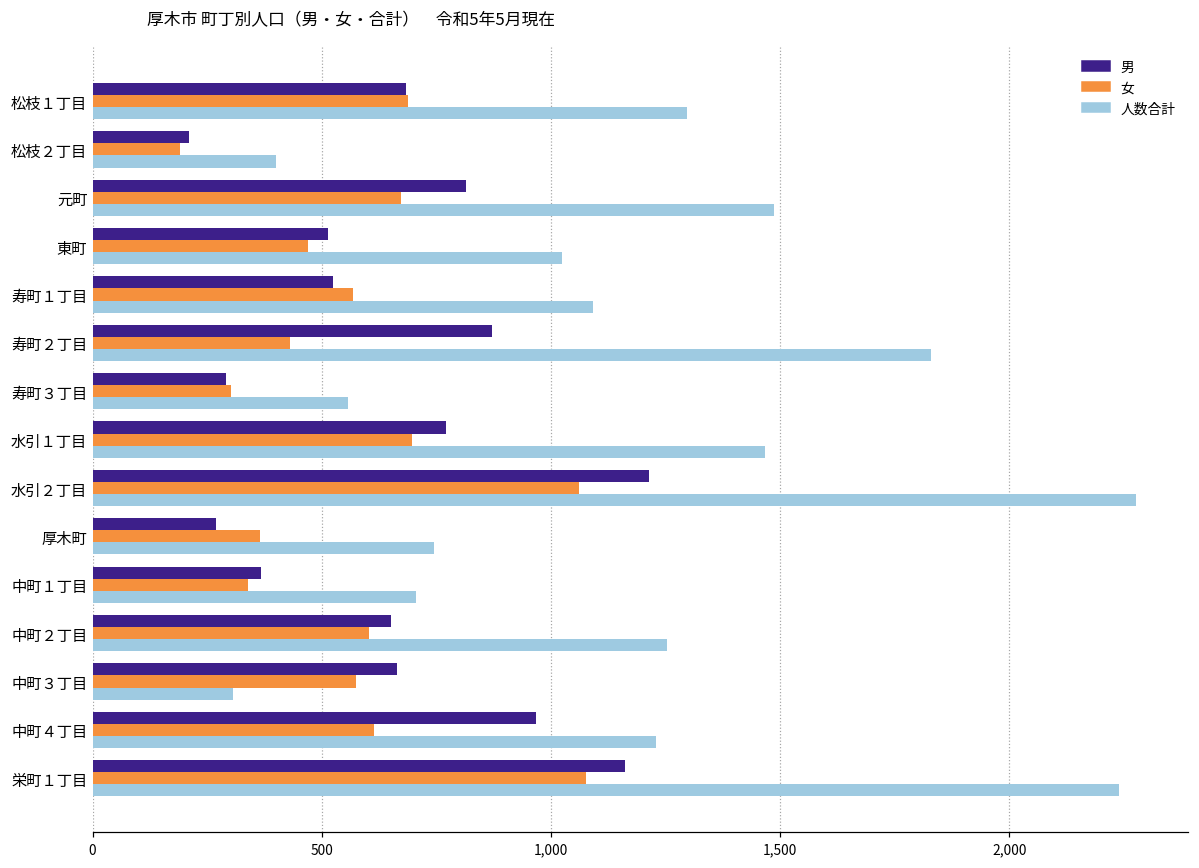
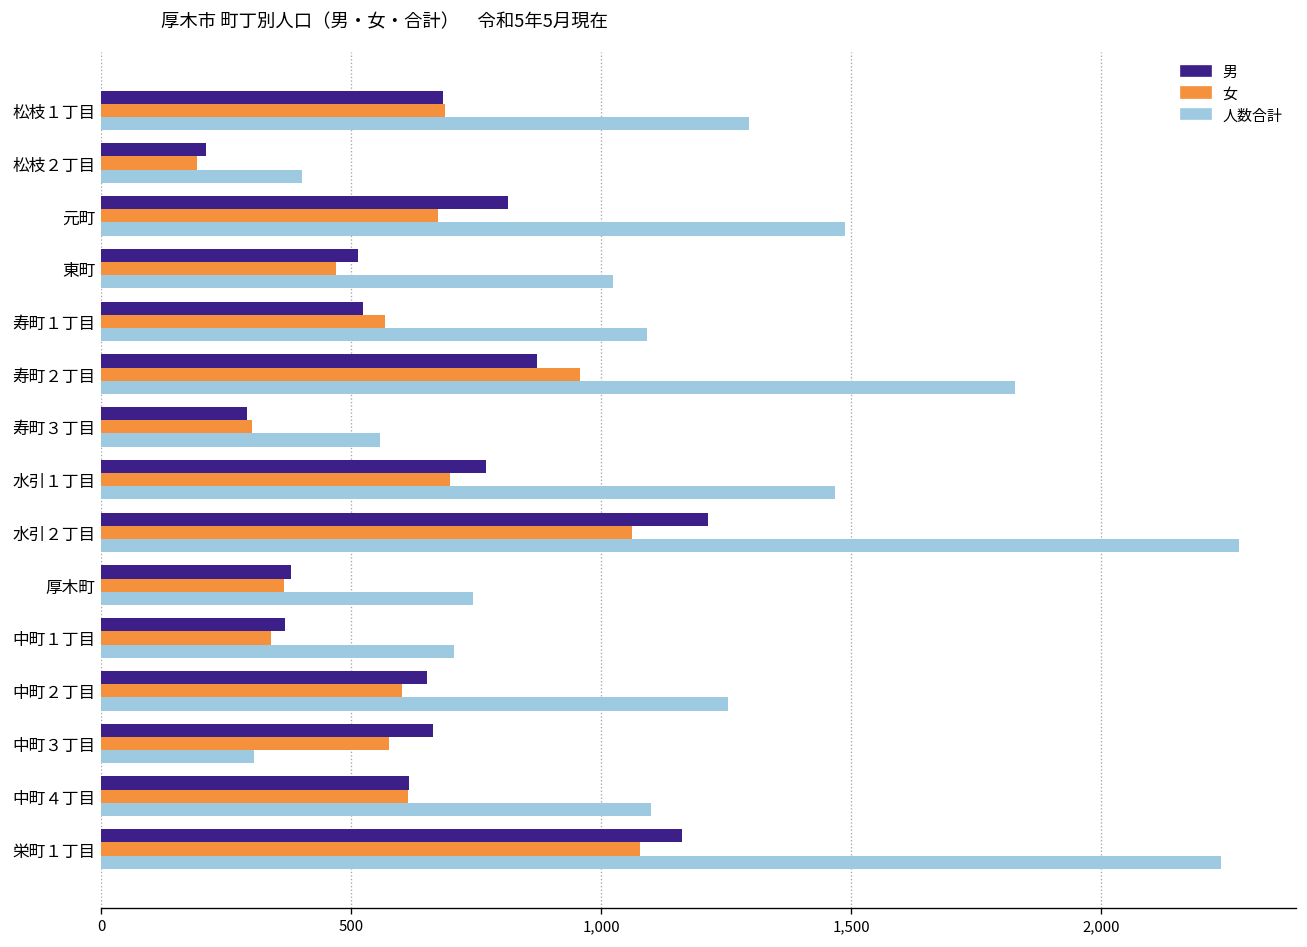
  {
    "男": {
      "松枝１丁目": "680",
      "松枝２丁目": "210",
      "元町": "810",
      "東町": "510",
      "寿町１丁目": "520",
      "寿町２丁目": "870",
      "寿町３丁目": "290",
      "水引１丁目": "770",
      "水引２丁目": "1,210",
-     "厚木町": "270",
+     "厚木町": "380",
      "中町１丁目": "370",
      "中町２丁目": "650",
      "中町３丁目": "660",
-     "中町４丁目": "970",
+     "中町４丁目": "620",
      "栄町１丁目": "1,160"
    },
    "女": {
      "松枝１丁目": "690",
      "松枝２丁目": "190",
      "元町": "670",
      "東町": "470",
      "寿町１丁目": "570",
-     "寿町２丁目": "430",
+     "寿町２丁目": "960",
      "寿町３丁目": "300",
      "水引１丁目": "700",
      "水引２丁目": "1,060",
      "厚木町": "370",
      "中町１丁目": "340",
      "中町２丁目": "600",
      "中町３丁目": "580",
      "中町４丁目": "610",
      "栄町１丁目": "1,080"
    },
    "人数合計": {
      "松枝１丁目": "1,300",
      "松枝２丁目": "400",
      "元町": "1,490",
      "東町": "1,020",
      "寿町１丁目": "1,090",
      "寿町２丁目": "1,830",
      "寿町３丁目": "560",
      "水引１丁目": "1,470",
      "水引２丁目": "2,280",
      "厚木町": "740",
      "中町１丁目": "710",
      "中町２丁目": "1,250",
      "中町３丁目": "310",
-     "中町４丁目": "1,230",
+     "中町４丁目": "1,100",
      "栄町１丁目": "2,240"
    }
  }
